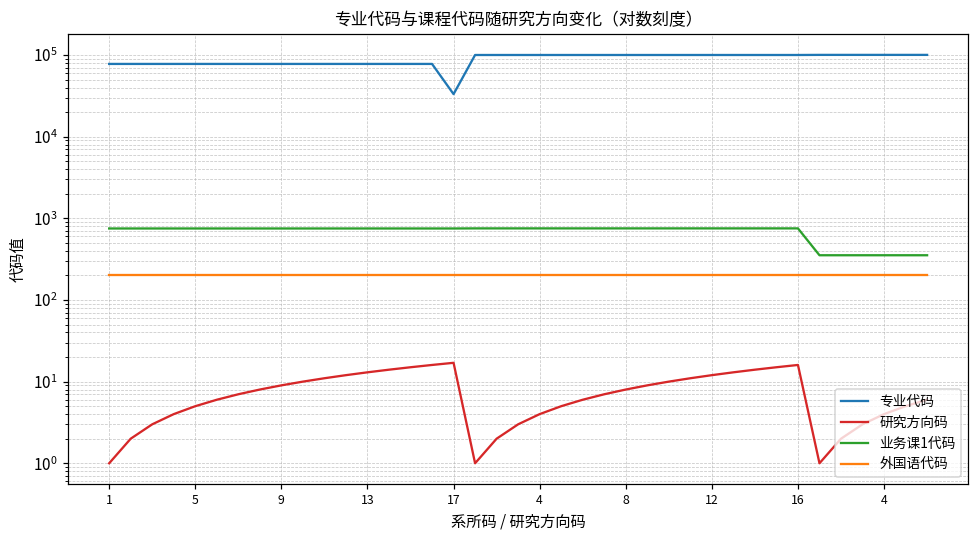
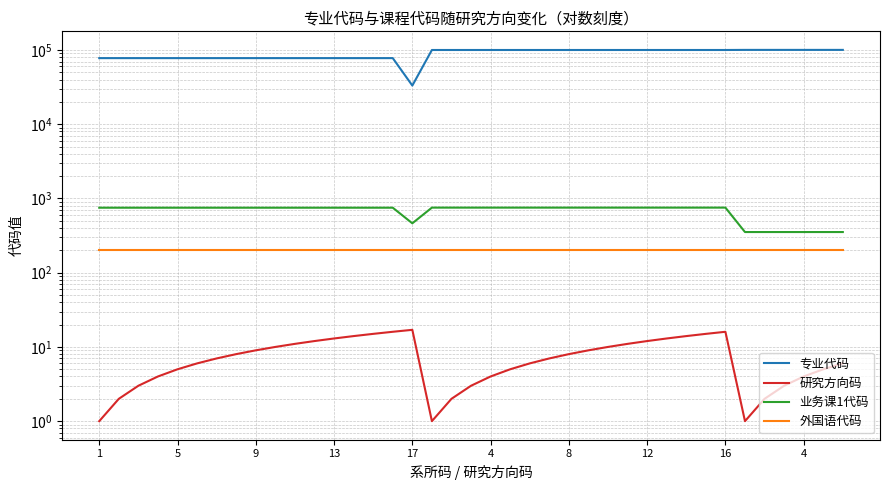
  {
    "专业代码": {
      "17": 30000
    },
    "研究方向码": {
      "17": 17
    },
    "业务课1代码": {
-     "17": 800
+     "17": 500
    },
    "外国语代码": {
      "17": 200
    }
  }
